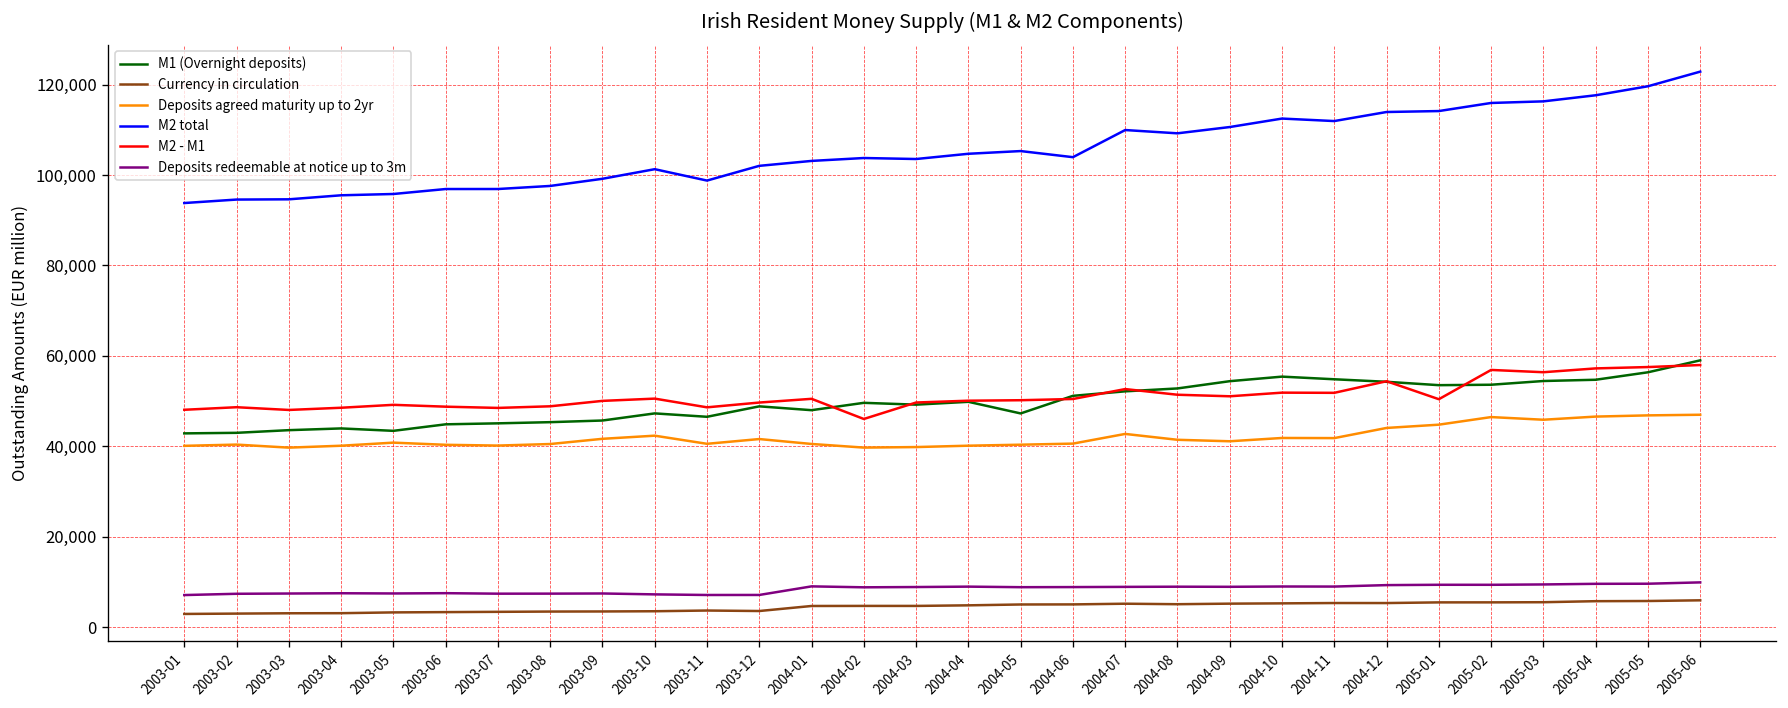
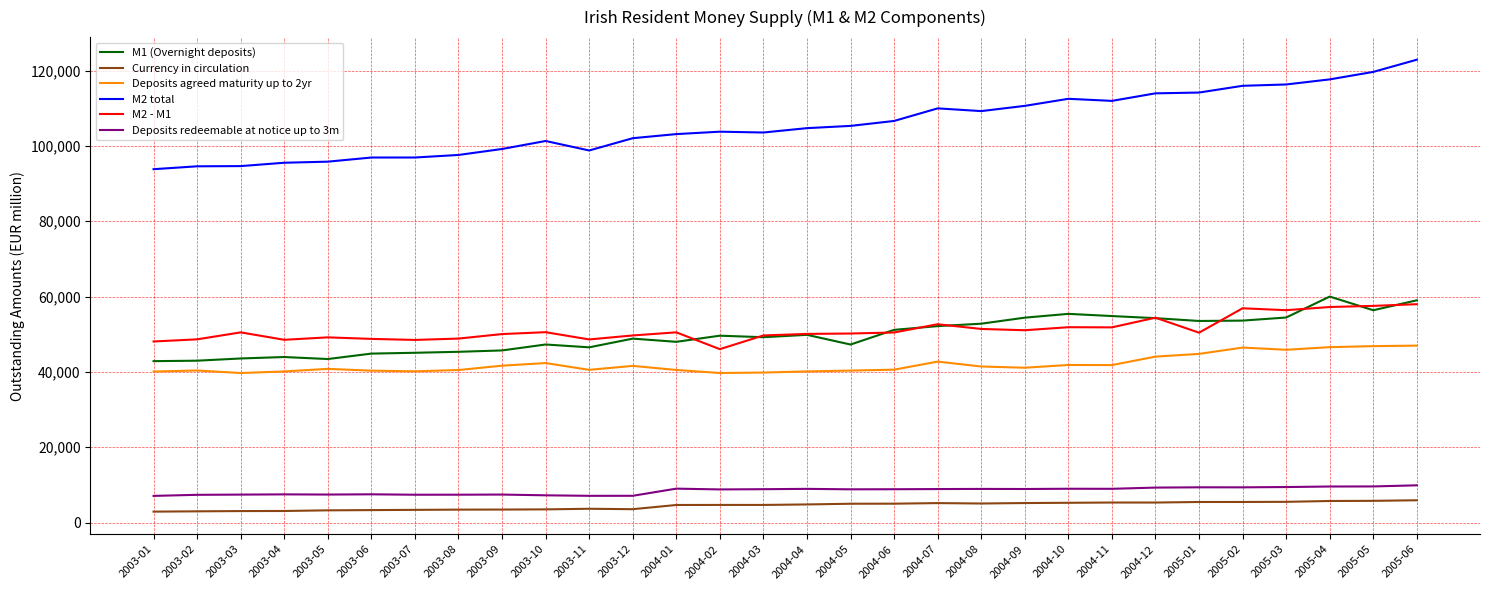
  {
    "M1 (Overnight deposits)": {
      "2003-01": "43,000",
      "2003-02": "43,000",
      "2003-03": "44,000",
      "2003-04": "44,000",
      "2003-05": "43,000",
      "2003-06": "45,000",
      "2003-07": "45,000",
      "2003-08": "45,000",
      "2003-09": "46,000",
      "2003-10": "47,000",
      "2003-11": "47,000",
      "2003-12": "49,000",
      "2004-01": "48,000",
      "2004-02": "50,000",
      "2004-05": "47,000",
      "2004-06": "51,000",
      "2004-08": "53,000",
      "2004-09": "54,000",
      "2004-10": "55,000",
      "2004-11": "55,000",
      "2005-01": "54,000",
      "2005-02": "54,000",
      "2005-03": "54,000",
-     "2005-04": "55,000",
+     "2005-04": "60,000",
      "2005-05": "56,000",
      "2005-06": "59,000"
    },
    "Currency in circulation": {
      "2003-01": "3,000",
      "2003-02": "3,000",
      "2003-03": "3,000",
      "2003-04": "3,000",
      "2003-05": "3,000",
      "2003-06": "3,000",
      "2003-07": "3,000",
      "2003-08": "3,000",
      "2003-09": "3,000",
      "2003-10": "3,000",
      "2003-11": "4,000",
      "2003-12": "4,000",
      "2004-01": "5,000",
      "2004-02": "5,000",
      "2004-03": "5,000",
      "2004-04": "5,000",
      "2004-05": "5,000",
      "2004-06": "5,000",
      "2004-07": "5,000",
      "2004-08": "5,000",
      "2004-09": "5,000",
      "2004-10": "5,000",
      "2004-11": "5,000",
      "2004-12": "5,000",
      "2005-01": "5,000",
      "2005-02": "5,000",
      "2005-03": "5,000",
      "2005-04": "6,000",
      "2005-05": "6,000",
      "2005-06": "6,000"
    },
    "Deposits agreed maturity up to 2yr": {
      "2003-01": "40,000",
      "2003-02": "40,000",
      "2003-03": "40,000",
      "2003-04": "40,000",
      "2003-05": "41,000",
      "2003-06": "40,000",
      "2003-07": "40,000",
      "2003-08": "40,000",
      "2003-09": "42,000",
      "2003-10": "42,000",
      "2003-11": "41,000",
      "2003-12": "42,000",
      "2004-01": "41,000",
      "2004-02": "40,000",
      "2004-03": "40,000",
      "2004-04": "40,000",
      "2004-05": "40,000",
      "2004-06": "41,000",
      "2004-07": "43,000",
      "2004-08": "41,000",
      "2004-09": "41,000",
      "2004-10": "42,000",
      "2004-11": "42,000",
      "2004-12": "44,000",
      "2005-01": "45,000",
      "2005-02": "46,000",
      "2005-03": "46,000",
      "2005-04": "47,000",
      "2005-05": "47,000",
      "2005-06": "47,000"
    },
    "M2 total": {
      "2003-01": "94,000",
      "2003-02": "95,000",
      "2003-03": "95,000",
      "2003-04": "96,000",
      "2003-05": "96,000",
      "2003-06": "97,000",
      "2003-07": "97,000",
      "2003-08": "98,000",
      "2003-09": "99,000",
      "2003-10": "101,000",
      "2003-11": "99,000",
      "2003-12": "102,000",
      "2004-01": "103,000",
      "2004-02": "104,000",
      "2004-03": "104,000",
      "2004-04": "105,000",
      "2004-05": "105,000",
-     "2004-06": "104,000",
+     "2004-06": "107,000",
      "2004-07": "110,000",
      "2004-08": "109,000",
      "2004-09": "111,000",
      "2004-10": "112,000",
      "2004-11": "112,000",
      "2004-12": "114,000",
      "2005-01": "114,000",
      "2005-02": "116,000",
      "2005-03": "116,000",
      "2005-04": "118,000",
      "2005-05": "120,000",
      "2005-06": "123,000"
    },
    "M2 - M1": {
      "2003-01": "48,000",
      "2003-02": "49,000",
-     "2003-03": "48,000",
+     "2003-03": "50,000",
      "2003-04": "49,000",
      "2003-05": "49,000",
      "2003-06": "49,000",
      "2003-07": "48,000",
      "2003-08": "49,000",
      "2003-09": "50,000",
      "2003-10": "51,000",
      "2003-11": "49,000",
      "2003-12": "50,000",
      "2004-01": "50,000",
      "2004-02": "46,000",
      "2004-05": "50,000",
      "2004-06": "50,000",
      "2004-08": "51,000",
      "2004-09": "51,000",
      "2004-10": "52,000",
      "2004-11": "52,000",
      "2005-01": "50,000",
      "2005-02": "57,000",
      "2005-03": "56,000",
      "2005-04": "57,000",
      "2005-05": "58,000",
      "2005-06": "58,000"
    },
    "Deposits redeemable at notice up to 3m": {
      "2003-01": "7,000",
      "2003-02": "7,000",
      "2003-03": "7,000",
      "2003-04": "7,000",
      "2003-05": "7,000",
      "2003-06": "7,000",
      "2003-07": "7,000",
      "2003-08": "7,000",
      "2003-09": "7,000",
      "2003-10": "7,000",
      "2003-11": "7,000",
      "2003-12": "7,000",
      "2004-01": "9,000",
      "2004-02": "9,000",
      "2004-03": "9,000",
      "2004-04": "9,000",
      "2004-05": "9,000",
      "2004-06": "9,000",
      "2004-07": "9,000",
      "2004-08": "9,000",
      "2004-09": "9,000",
      "2004-10": "9,000",
      "2004-11": "9,000",
      "2004-12": "9,000",
      "2005-01": "9,000",
      "2005-02": "9,000",
      "2005-03": "9,000",
      "2005-04": "10,000",
      "2005-05": "10,000",
      "2005-06": "10,000"
    }
  }
